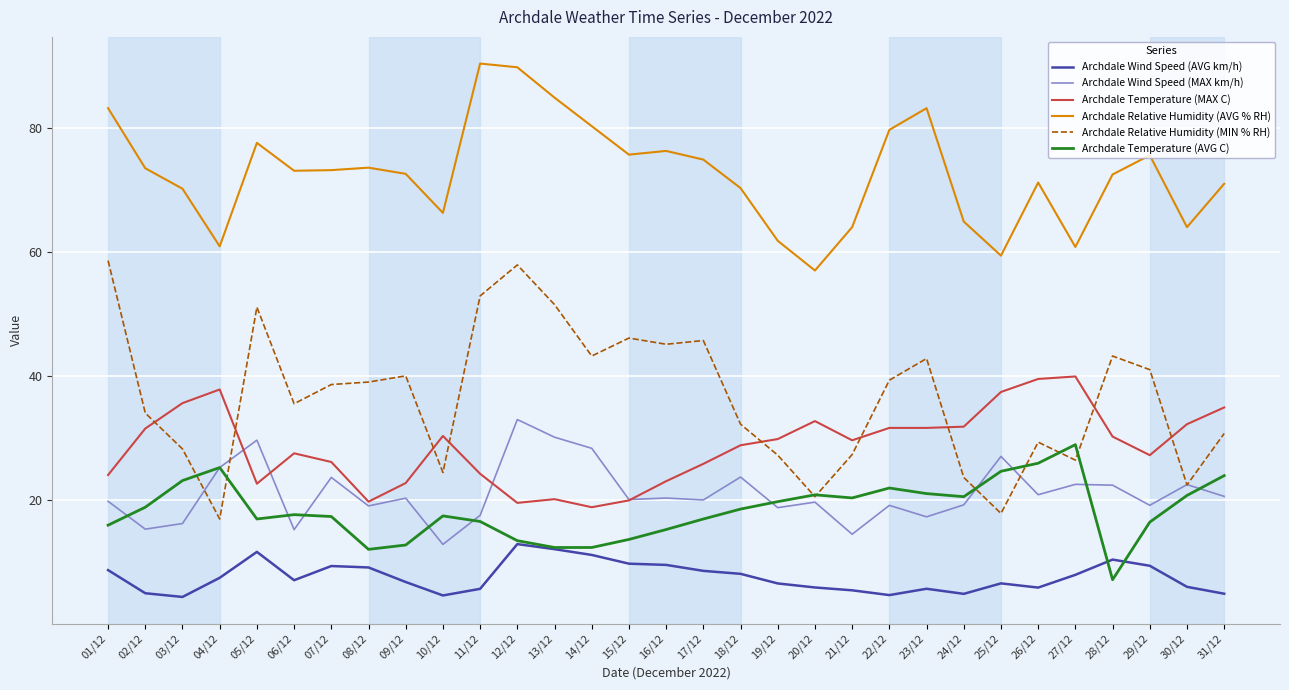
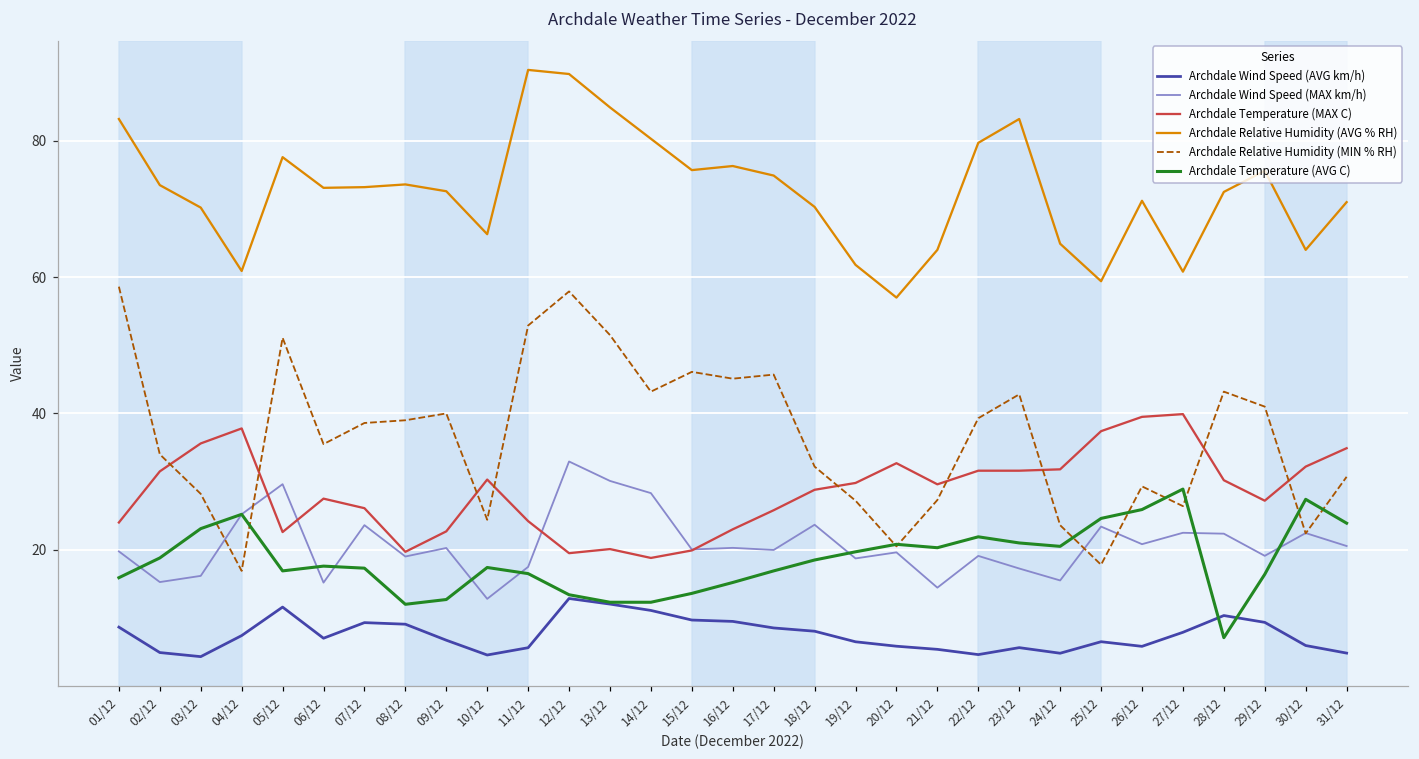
  {
    "Archdale Wind Speed (AVG km/h)": {
      "01/12": 9,
      "02/12": 5,
      "03/12": 4,
      "04/12": 7,
      "05/12": 12,
      "06/12": 7,
      "07/12": 9,
      "08/12": 9,
      "09/12": 7,
      "10/12": 5,
      "11/12": 6,
      "12/12": 13,
      "14/12": 11,
      "15/12": 10,
      "16/12": 9,
      "17/12": 9,
      "18/12": 8,
      "19/12": 7,
      "20/12": 6,
      "21/12": 5,
      "22/12": 5,
      "23/12": 6,
      "24/12": 5,
      "25/12": 7,
      "26/12": 6,
      "27/12": 8,
      "28/12": 10,
      "29/12": 9,
      "30/12": 6,
      "31/12": 5
    },
    "Archdale Wind Speed (MAX km/h)": {
      "01/12": 20,
      "02/12": 15,
      "03/12": 16,
      "05/12": 30,
      "06/12": 15,
      "07/12": 24,
      "08/12": 19,
      "09/12": 20,
      "10/12": 13,
      "11/12": 17,
      "12/12": 33,
      "13/12": 30,
      "14/12": 28,
      "16/12": 20,
      "17/12": 20,
      "18/12": 24,
      "19/12": 19,
      "20/12": 20,
      "21/12": 14,
      "22/12": 19,
      "23/12": 17,
-     "24/12": 19,
-     "25/12": 27,
+     "24/12": 16,
+     "25/12": 23,
      "26/12": 21,
      "27/12": 22,
      "28/12": 22,
      "29/12": 19,
      "31/12": 21
    },
    "Archdale Temperature (MAX C)": {
      "01/12": 24,
      "02/12": 32,
      "03/12": 36,
      "04/12": 38,
      "05/12": 23,
      "06/12": 28,
      "07/12": 26,
      "08/12": 20,
      "09/12": 23,
      "10/12": 30,
      "11/12": 24,
      "12/12": 20,
      "13/12": 20,
      "14/12": 19,
      "16/12": 23,
      "17/12": 26,
      "18/12": 29,
      "19/12": 30,
      "20/12": 33,
      "21/12": 30,
      "22/12": 32,
      "23/12": 32,
      "24/12": 32,
      "25/12": 37,
      "26/12": 40,
      "27/12": 40,
      "28/12": 30,
      "29/12": 27,
      "30/12": 32,
      "31/12": 35
    },
    "Archdale Relative Humidity (AVG % RH)": {
      "01/12": 83,
      "02/12": 74,
      "03/12": 70,
      "04/12": 61,
      "05/12": 78,
      "06/12": 73,
      "07/12": 73,
      "08/12": 74,
      "09/12": 73,
      "10/12": 66,
      "11/12": 90,
      "12/12": 90,
      "13/12": 85,
      "14/12": 80,
      "15/12": 76,
      "16/12": 76,
      "17/12": 75,
      "18/12": 70,
      "19/12": 62,
      "20/12": 57,
      "21/12": 64,
      "22/12": 80,
      "23/12": 83,
      "24/12": 65,
      "25/12": 59,
      "26/12": 71,
      "27/12": 61,
      "28/12": 73,
      "30/12": 64,
      "31/12": 71
    },
    "Archdale Relative Humidity (MIN % RH)": {
      "01/12": 59,
      "02/12": 34,
      "03/12": 28,
      "04/12": 17,
      "05/12": 51,
      "06/12": 36,
      "07/12": 39,
      "08/12": 39,
      "09/12": 40,
      "10/12": 24,
      "11/12": 53,
      "12/12": 58,
      "13/12": 52,
      "14/12": 43,
      "15/12": 46,
      "16/12": 45,
      "17/12": 46,
      "18/12": 32,
      "19/12": 27,
      "21/12": 27,
      "22/12": 39,
      "23/12": 43,
      "24/12": 24,
      "25/12": 18,
      "26/12": 29,
      "27/12": 26,
      "28/12": 43,
      "29/12": 41,
      "31/12": 31
    },
    "Archdale Temperature (AVG C)": {
      "01/12": 16,
      "02/12": 19,
      "03/12": 23,
      "05/12": 17,
      "06/12": 18,
      "07/12": 17,
      "08/12": 12,
      "09/12": 13,
      "10/12": 17,
      "11/12": 17,
      "12/12": 13,
      "14/12": 12,
      "15/12": 14,
      "16/12": 15,
      "17/12": 17,
      "18/12": 19,
      "19/12": 20,
      "21/12": 20,
      "22/12": 22,
      "23/12": 21,
      "24/12": 21,
      "25/12": 25,
      "26/12": 26,
      "27/12": 29,
      "28/12": 7,
      "29/12": 16,
-     "30/12": 21,
+     "30/12": 27,
      "31/12": 24
    }
  }
